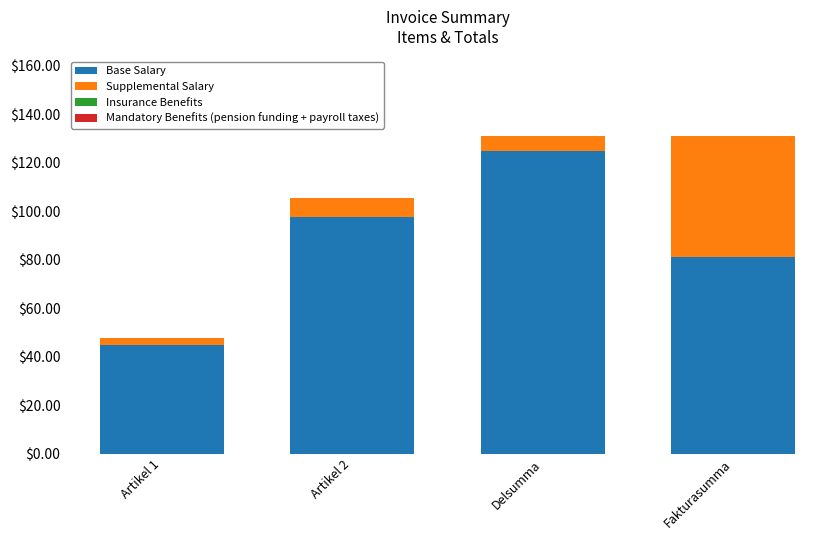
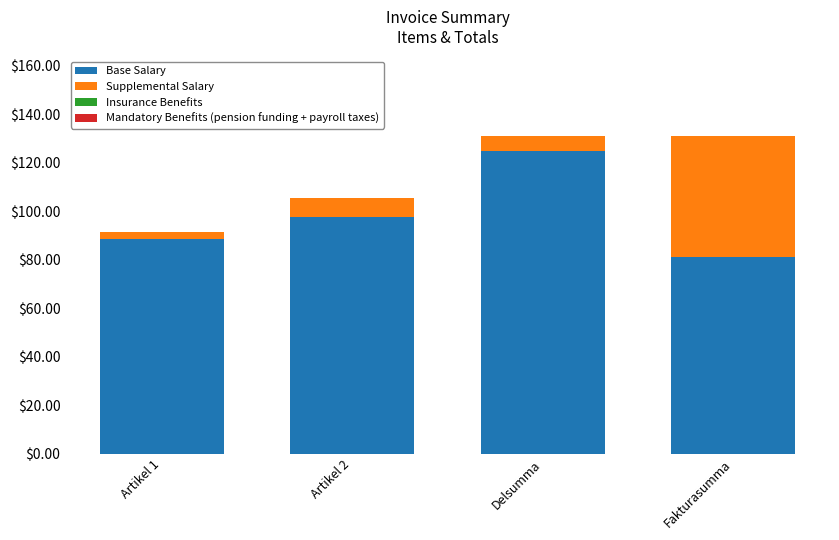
  {
    "Base Salary": {
-     "Artikel 1": "$45",
+     "Artikel 1": "$89",
      "Artikel 2": "$98",
      "Delsumma": "$125",
      "Fakturasumma": "$81"
    }
  }
